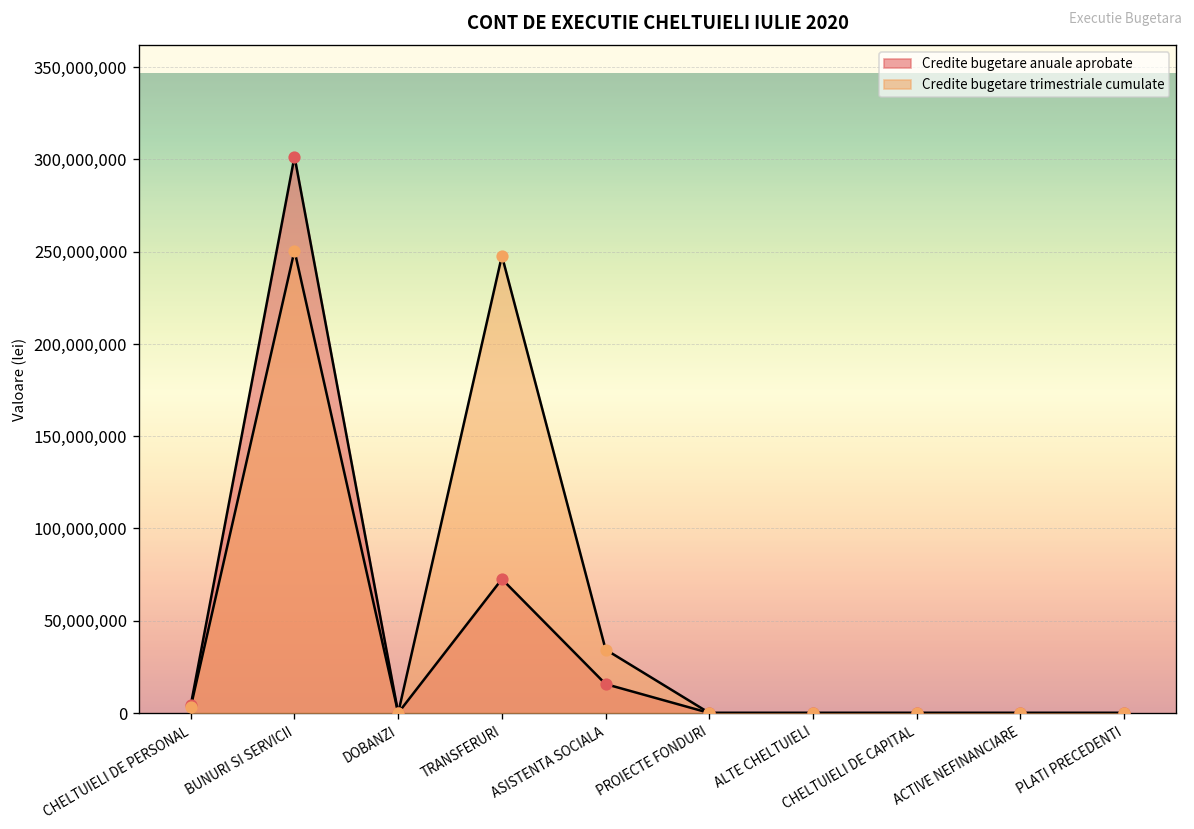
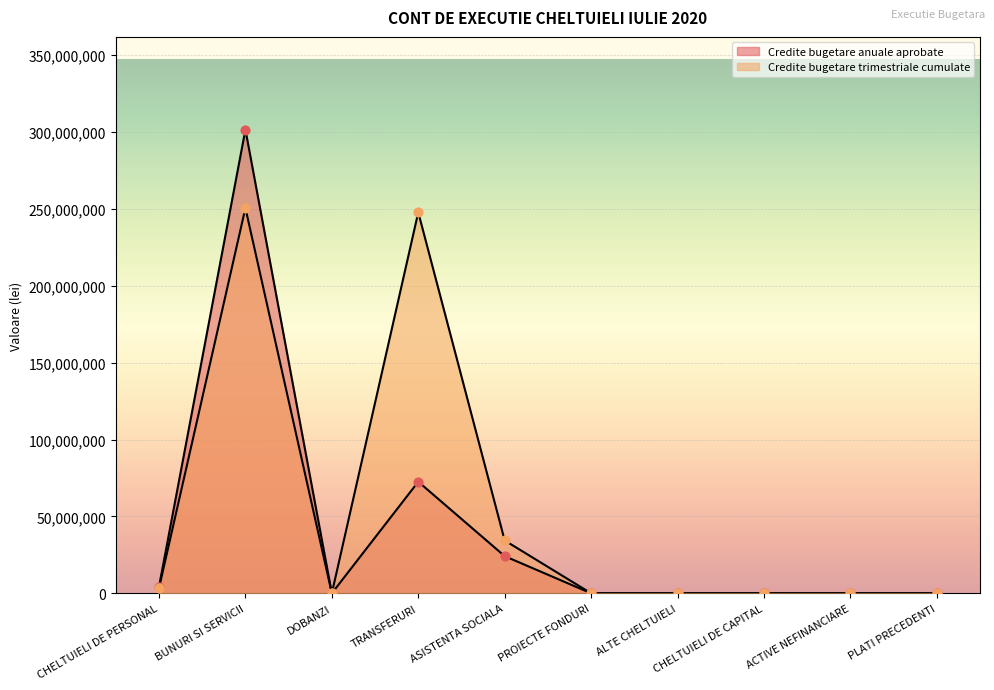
  {
    "Credite bugetare anuale aprobate": {
      "BUNURI SI SERVICII": "302,000,000",
      "TRANSFERURI": "73,000,000",
-     "ASISTENTA SOCIALA": "16,000,000"
+     "ASISTENTA SOCIALA": "24,000,000"
    },
    "Credite bugetare trimestriale cumulate": {
      "BUNURI SI SERVICII": "251,000,000",
      "TRANSFERURI": "248,000,000",
      "ASISTENTA SOCIALA": "34,000,000"
    }
  }
